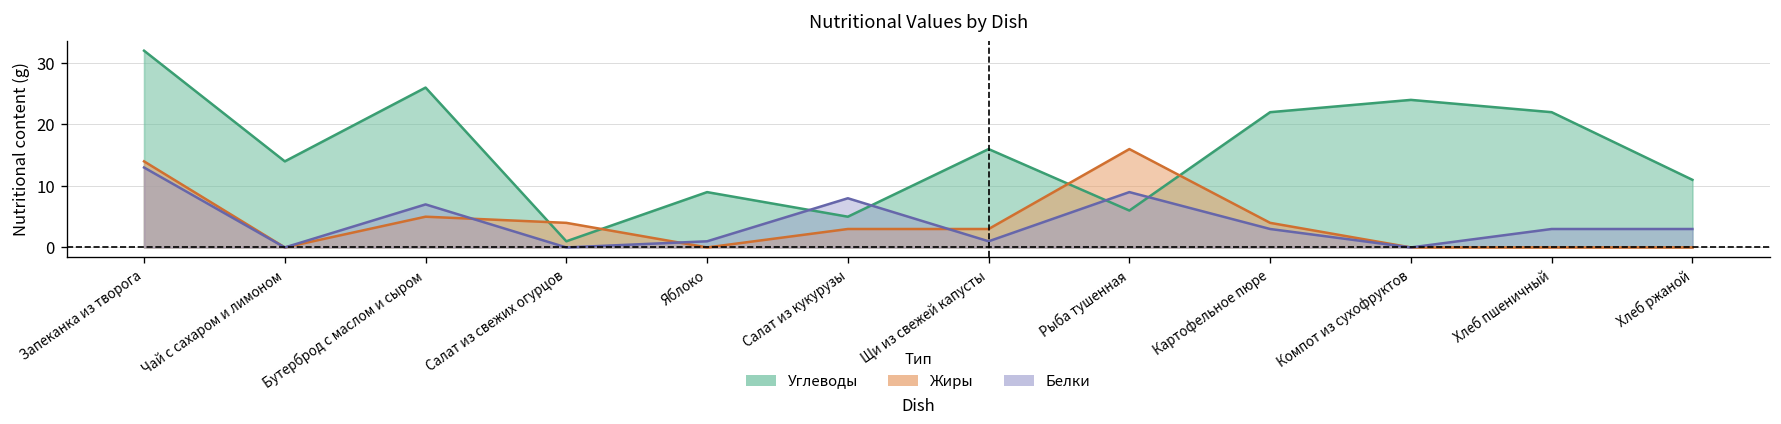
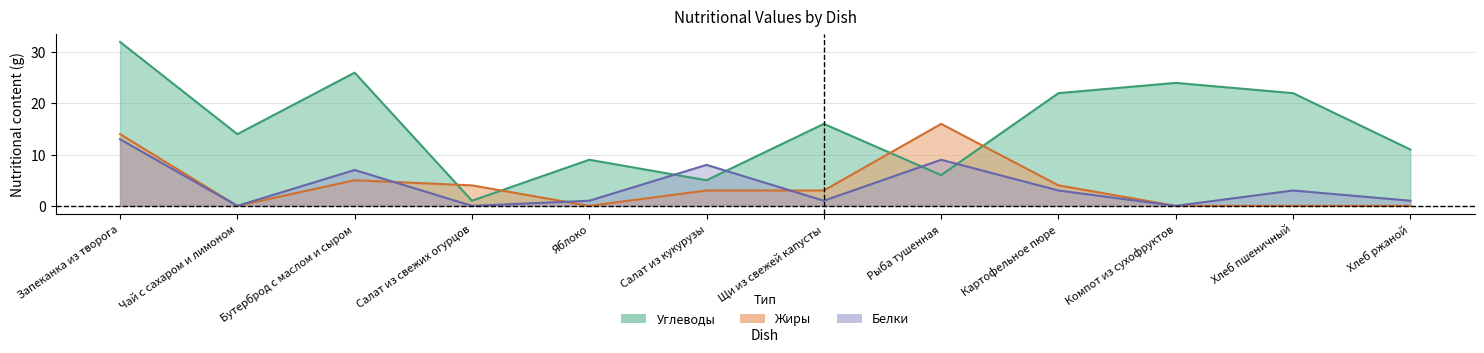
  {
    "Углеводы": {
      "Запеканка из творога": 32,
      "Чай с сахаром и лимоном": 14,
      "Бутерброд с маслом и сыром": 26,
      "Салат из свежих огурцов": 1,
      "Яблоко": 9,
      "Салат из кукурузы": 5,
      "Щи из свежей капусты": 16,
      "Рыба тушенная": 6,
      "Картофельное пюре": 22,
      "Компот из сухофруктов": 24,
      "Хлеб пшеничный": 22,
      "Хлеб ржаной": 11
    },
    "Жиры": {
      "Запеканка из творога": 14,
      "Бутерброд с маслом и сыром": 5,
      "Салат из свежих огурцов": 4,
      "Яблоко": 0,
      "Салат из кукурузы": 3,
      "Щи из свежей капусты": 3,
      "Рыба тушенная": 16,
      "Картофельное пюре": 4,
      "Хлеб пшеничный": 0,
      "Хлеб ржаной": 0
    },
    "Белки": {
      "Запеканка из творога": 13,
      "Бутерброд с маслом и сыром": 7,
      "Салат из свежих огурцов": 0,
      "Яблоко": 1,
      "Салат из кукурузы": 8,
      "Щи из свежей капусты": 1,
      "Рыба тушенная": 9,
      "Картофельное пюре": 3,
      "Хлеб пшеничный": 3,
-     "Хлеб ржаной": 3
+     "Хлеб ржаной": 1
    }
  }
